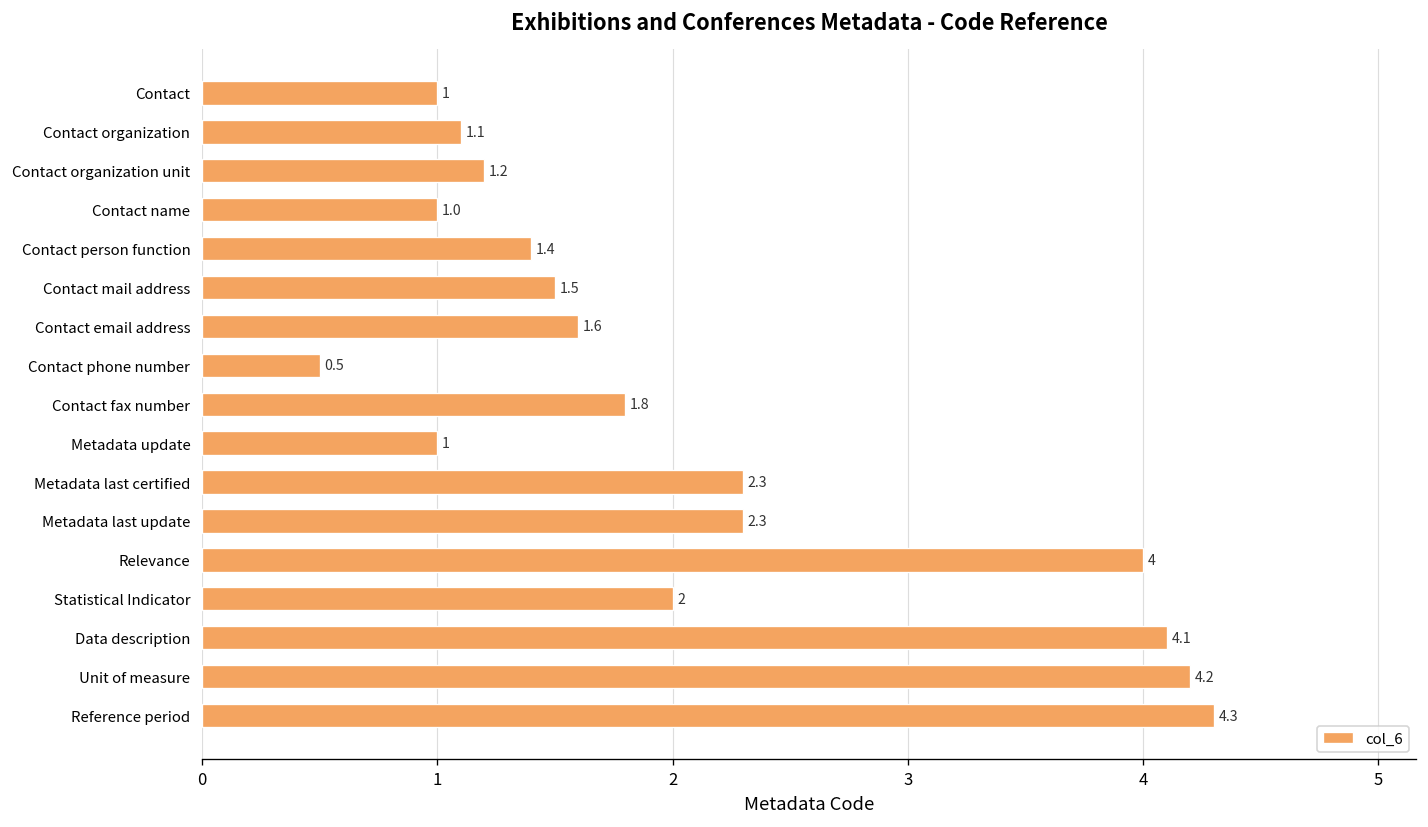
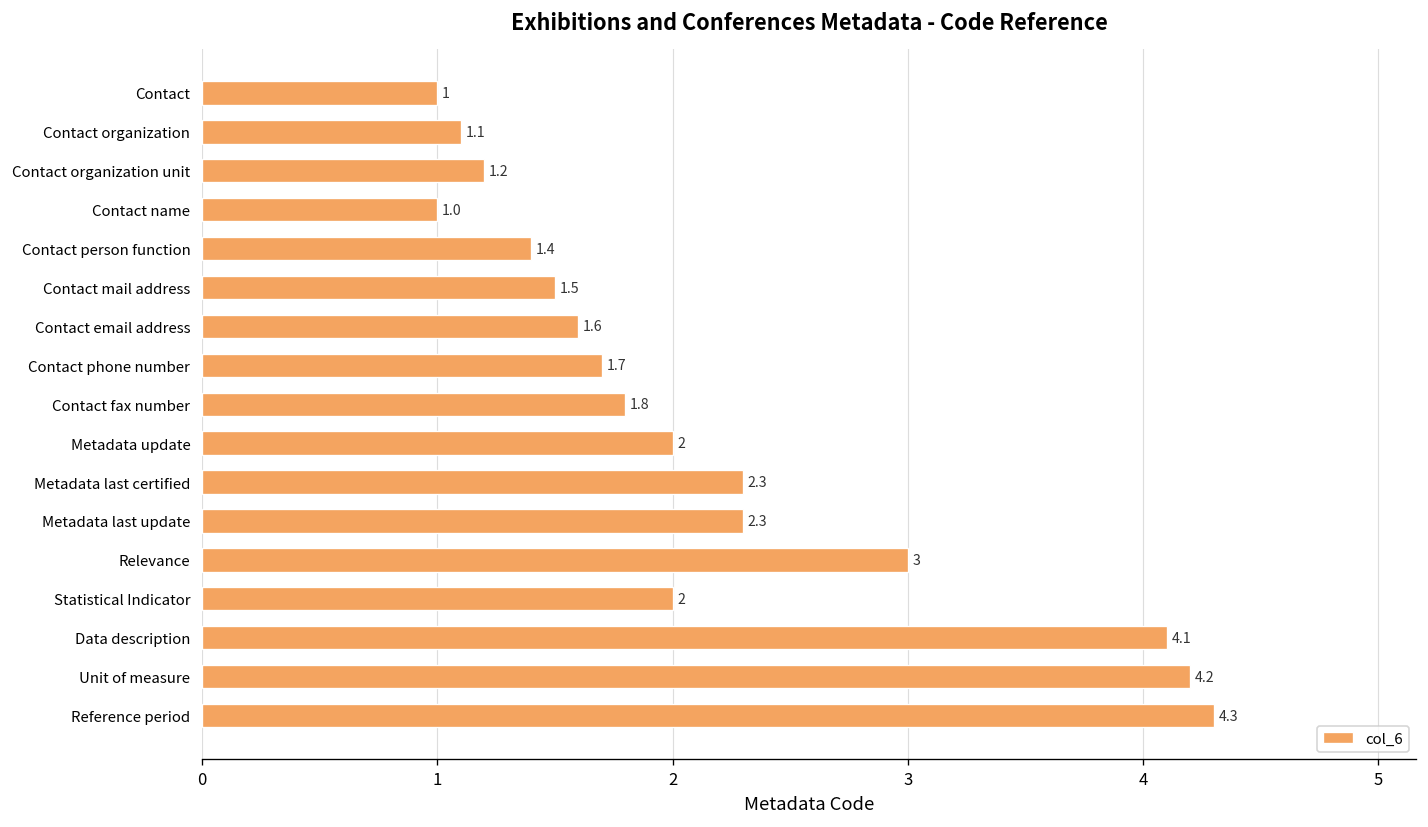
  {
    "Contact": 1,
    "Contact organization": 1.1,
    "Contact organization unit": 1.2,
    "Contact name": 1.0,
    "Contact person function": 1.4,
    "Contact mail address": 1.5,
    "Contact email address": 1.6,
-   "Contact phone number": 0.5,
+   "Contact phone number": 1.7,
    "Contact fax number": 1.8,
-   "Metadata update": 1,
+   "Metadata update": 2,
    "Metadata last certified": 2.3,
    "Metadata last update": 2.3,
-   "Relevance": 4,
+   "Relevance": 3,
    "Statistical Indicator": 2,
    "Data description": 4.1,
    "Unit of measure": 4.2,
    "Reference period": 4.3
  }
